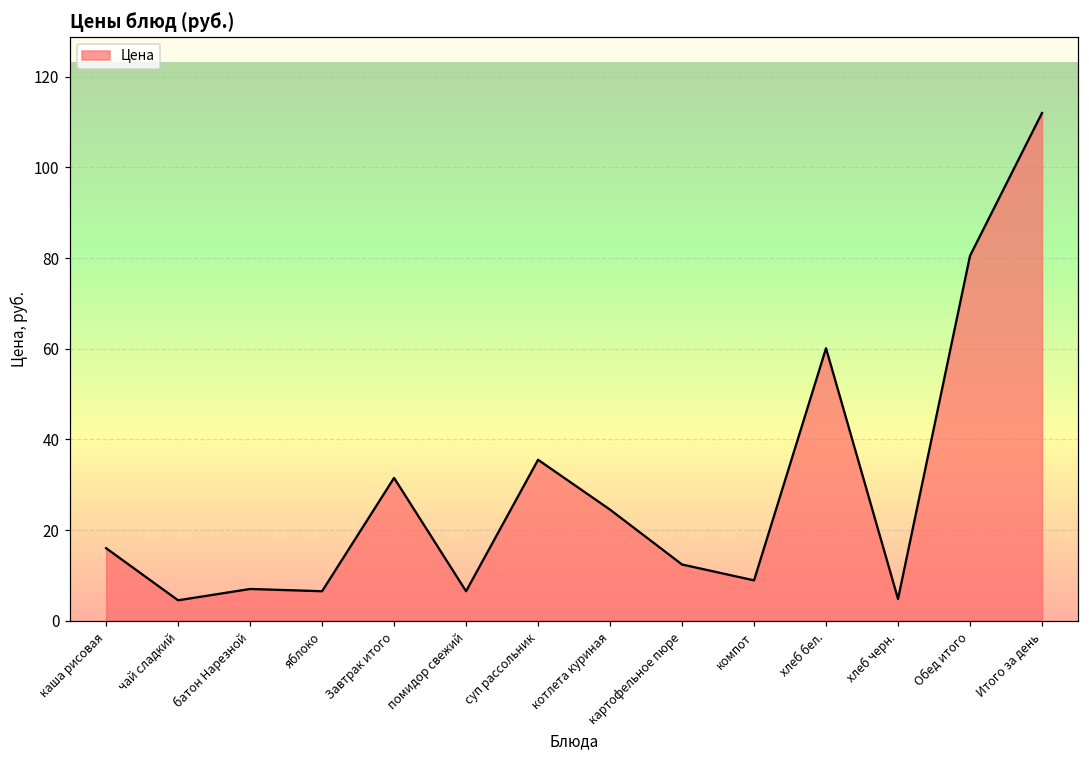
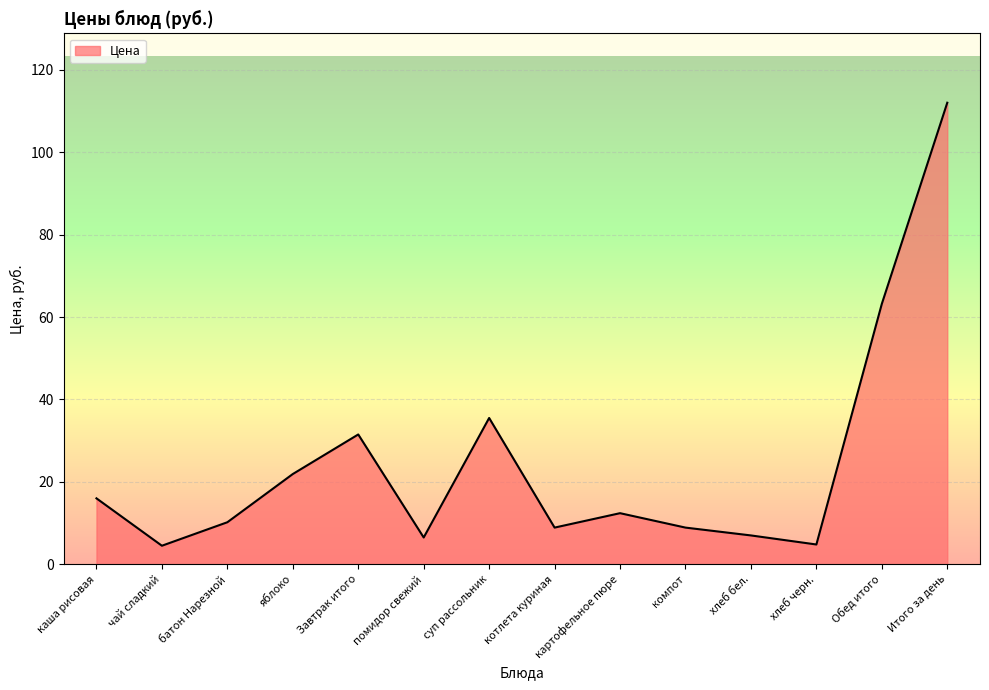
  {
    "каша рисовая": 16,
    "чай сладкий": 5,
-   "батон Нарезной": 7,
-   "яблоко": 7,
+   "батон Нарезной": 10,
+   "яблоко": 22,
    "Завтрак итого": 32,
    "помидор свежий": 7,
    "суп рассольник": 36,
-   "котлета куриная": 25,
+   "котлета куриная": 9,
    "картофельное пюре": 12,
    "компот": 9,
-   "хлеб бел.": 60,
+   "хлеб бел.": 7,
    "хлеб черн.": 5,
-   "Обед итого": 81,
+   "Обед итого": 63,
    "Итого за день": 112
  }
